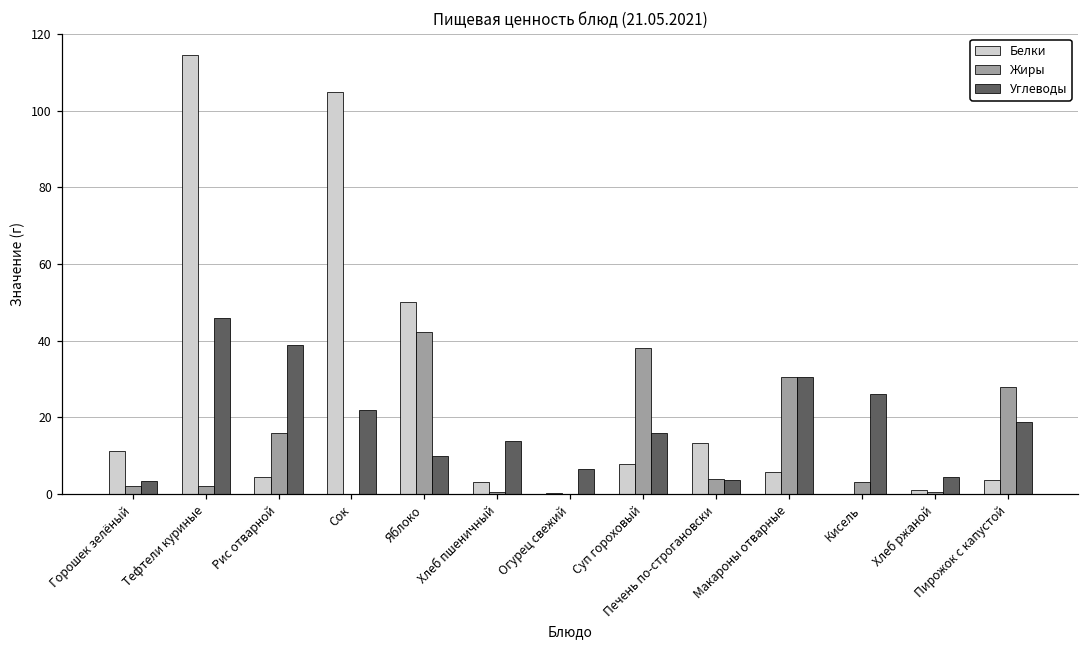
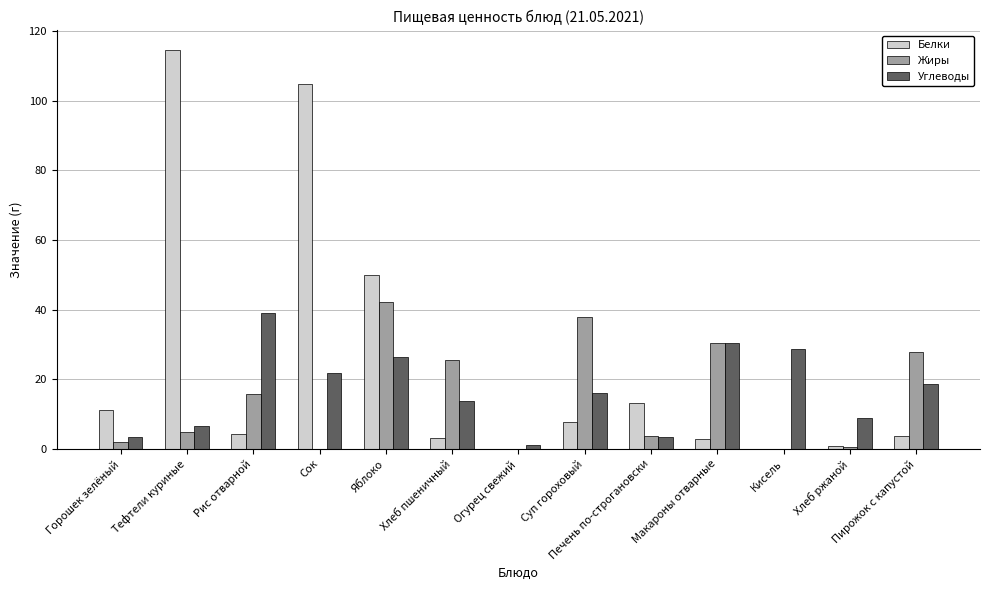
  {
    "Белки": {
      "Горошек зелёный": 11,
      "Тефтели куриные": 114,
      "Рис отварной": 4,
      "Сок": 105,
      "Яблоко": 50,
      "Хлеб пшеничный": 3,
      "Суп гороховый": 8,
      "Печень по-строгановски": 13,
-     "Макароны отварные": 6,
+     "Макароны отварные": 3,
      "Хлеб ржаной": 1,
      "Пирожок с капустой": 4
    },
    "Жиры": {
      "Горошек зелёный": 2,
-     "Тефтели куриные": 2,
+     "Тефтели куриные": 5,
      "Рис отварной": 16,
      "Сок": 0,
      "Яблоко": 42,
-     "Хлеб пшеничный": 1,
+     "Хлеб пшеничный": 26,
      "Суп гороховый": 38,
      "Печень по-строгановски": 4,
      "Макароны отварные": 30,
-     "Кисель": 3,
+     "Кисель": 0,
      "Пирожок с капустой": 28
    },
    "Углеводы": {
      "Горошек зелёный": 3,
-     "Тефтели куриные": 46,
+     "Тефтели куриные": 6,
      "Рис отварной": 39,
      "Сок": 22,
-     "Яблоко": 10,
+     "Яблоко": 26,
      "Хлеб пшеничный": 14,
-     "Огурец свежий": 7,
+     "Огурец свежий": 1,
      "Суп гороховый": 16,
      "Печень по-строгановски": 4,
      "Макароны отварные": 30,
-     "Кисель": 26,
-     "Хлеб ржаной": 4,
+     "Кисель": 29,
+     "Хлеб ржаной": 9,
      "Пирожок с капустой": 19
    }
  }
